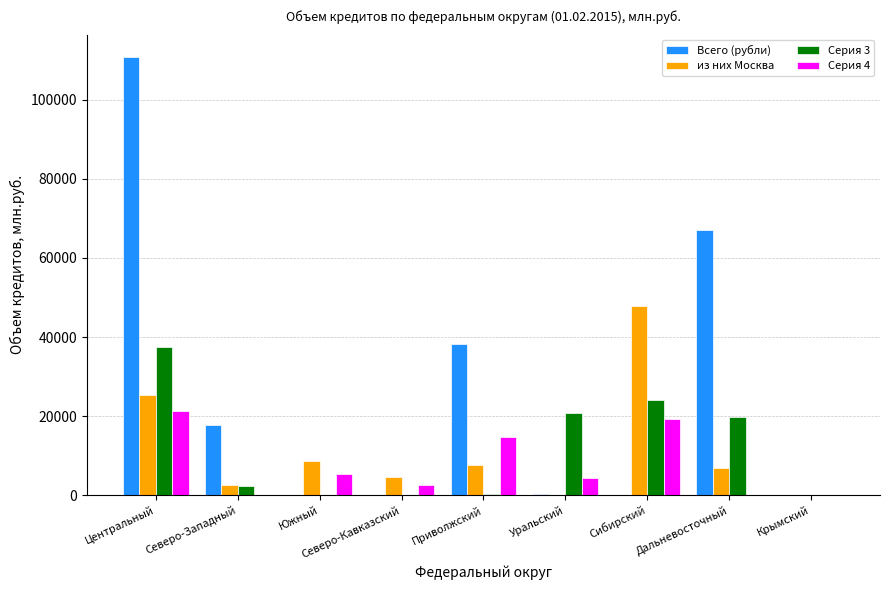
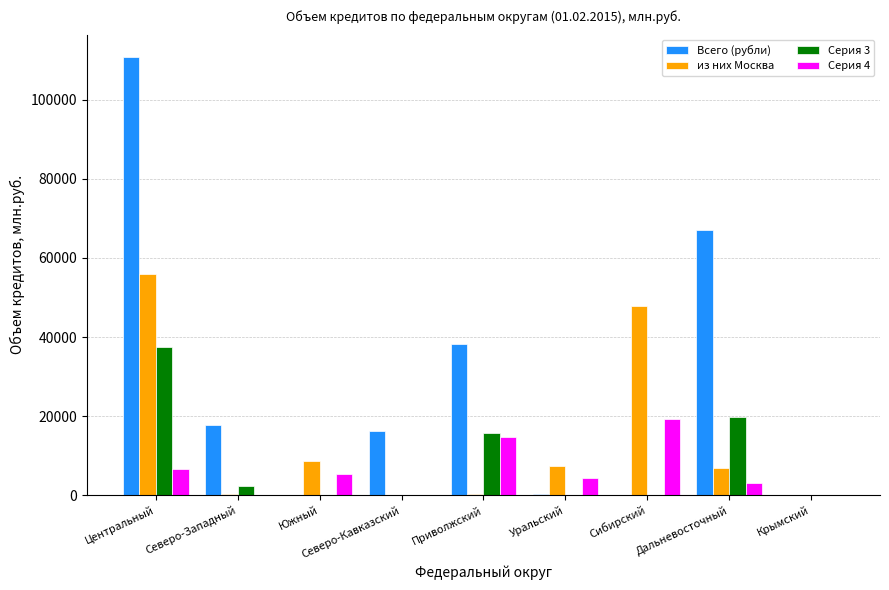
  {
    "Всего (рубли)": {
      "Центральный": 111000,
      "Северо-Западный": 18000,
-     "Северо-Кавказский": 0,
+     "Северо-Кавказский": 16000,
      "Приволжский": 38000,
      "Дальневосточный": 67000,
      "Крымский": 0
    },
    "из них Москва": {
-     "Центральный": 25000,
-     "Северо-Западный": 2000,
+     "Центральный": 56000,
+     "Северо-Западный": 0,
      "Южный": 9000,
-     "Северо-Кавказский": 5000,
-     "Приволжский": 8000,
-     "Уральский": 0,
+     "Северо-Кавказский": 0,
+     "Приволжский": 0,
+     "Уральский": 7000,
      "Сибирский": 48000,
      "Дальневосточный": 7000,
      "Крымский": 0
    },
    "Серия 3": {
      "Центральный": 38000,
      "Северо-Западный": 2000,
      "Северо-Кавказский": 0,
-     "Приволжский": 0,
-     "Уральский": 21000,
-     "Сибирский": 24000,
+     "Приволжский": 16000,
+     "Уральский": 0,
+     "Сибирский": 0,
      "Дальневосточный": 20000,
      "Крымский": 0
    },
    "Серия 4": {
-     "Центральный": 21000,
+     "Центральный": 7000,
      "Южный": 5000,
-     "Северо-Кавказский": 3000,
+     "Северо-Кавказский": 0,
      "Приволжский": 15000,
      "Уральский": 4000,
      "Сибирский": 19000,
-     "Дальневосточный": 0,
+     "Дальневосточный": 3000,
      "Крымский": 0
    }
  }
